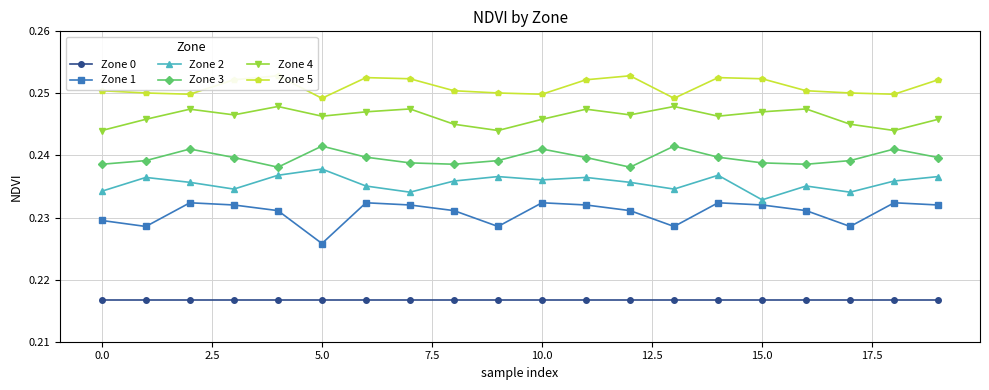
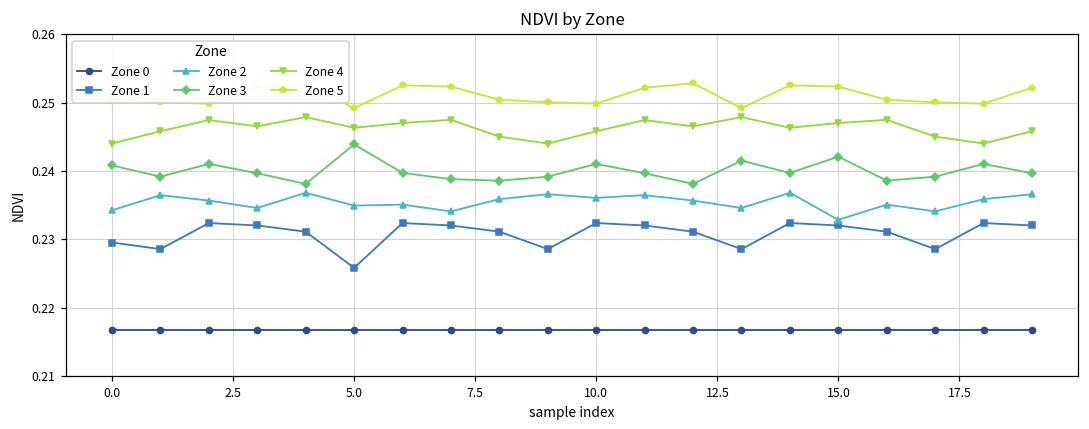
  {
    "Zone 0": {
      "0.0": 0.217,
      "5.0": 0.217,
      "10.0": 0.217,
      "15.0": 0.217
    },
    "Zone 1": {
      "0.0": 0.230,
      "5.0": 0.226,
      "10.0": 0.232,
      "15.0": 0.232
    },
    "Zone 2": {
      "0.0": 0.234,
-     "5.0": 0.238,
+     "5.0": 0.235,
      "10.0": 0.236,
      "15.0": 0.233
    },
    "Zone 3": {
-     "0.0": 0.239,
-     "5.0": 0.242,
+     "0.0": 0.241,
+     "5.0": 0.244,
      "10.0": 0.241,
-     "15.0": 0.239
+     "15.0": 0.242
    }
  }
